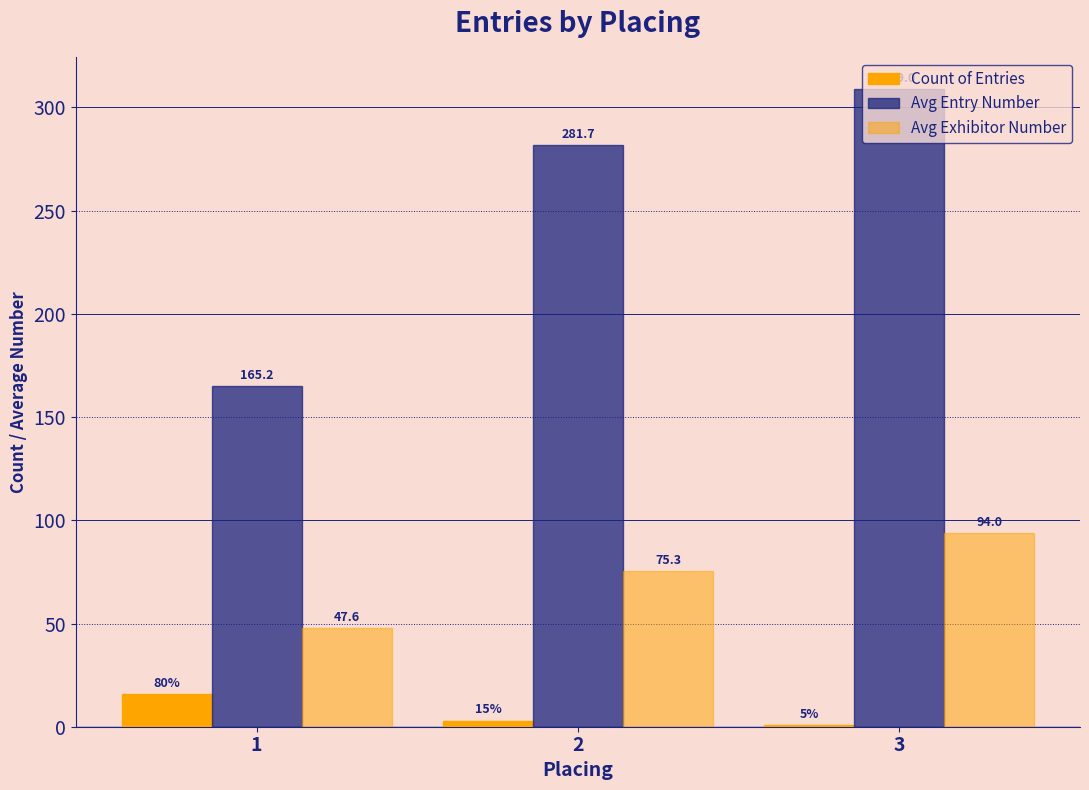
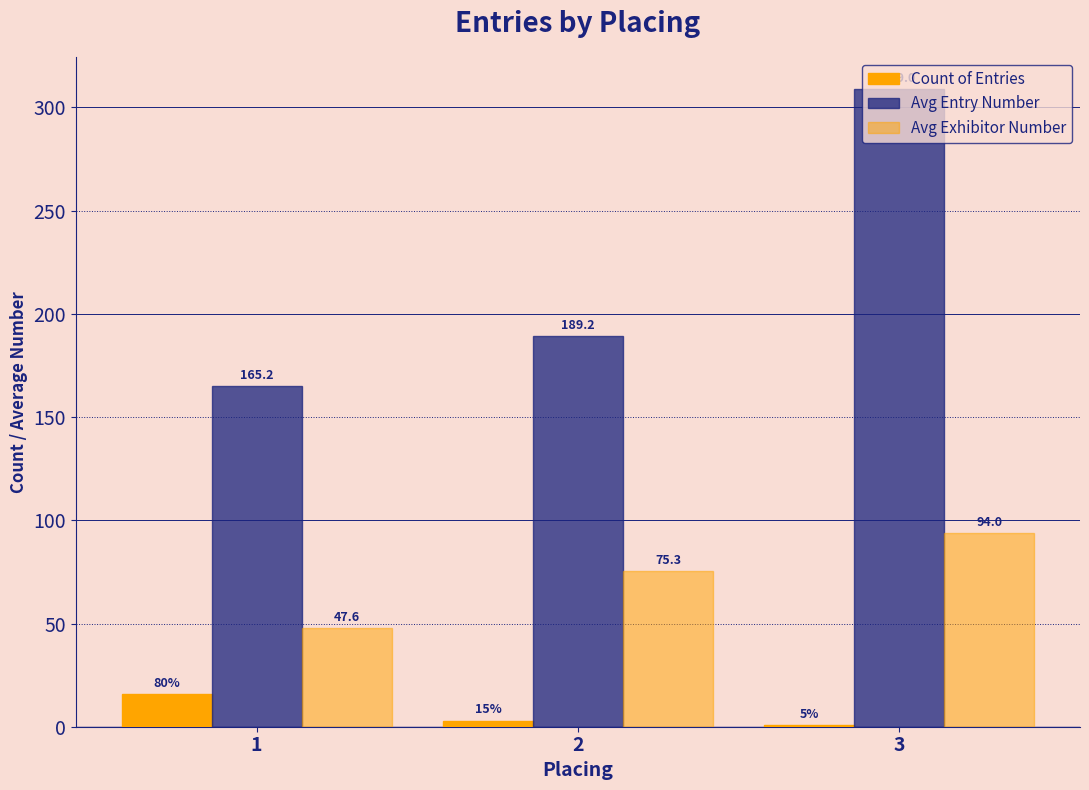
  {
    "Avg Entry Number": {
      "1": 165.2,
-     "2": 281.7
+     "2": 189.2
    }
  }
